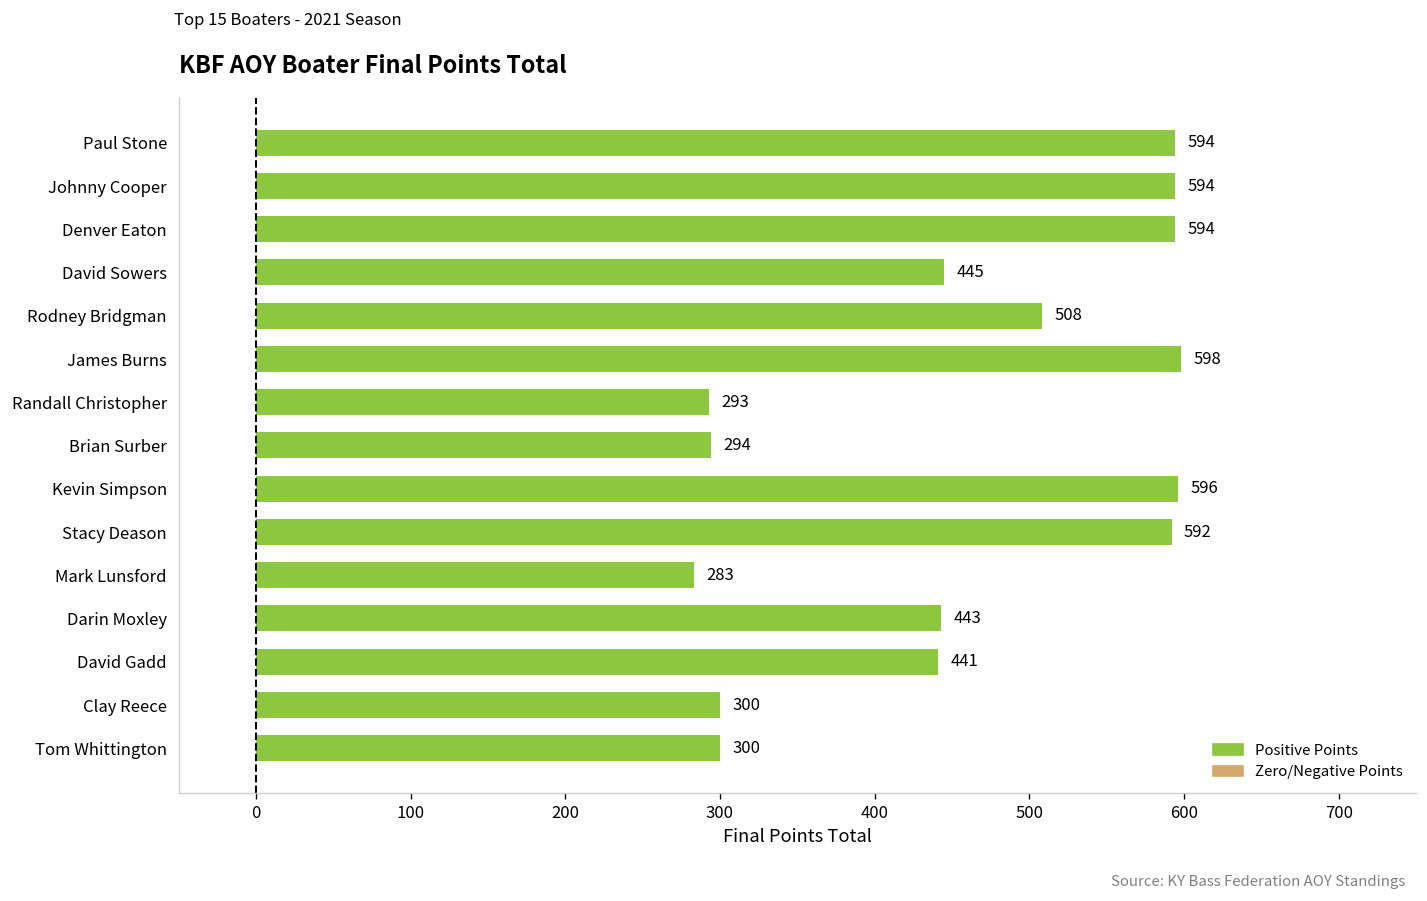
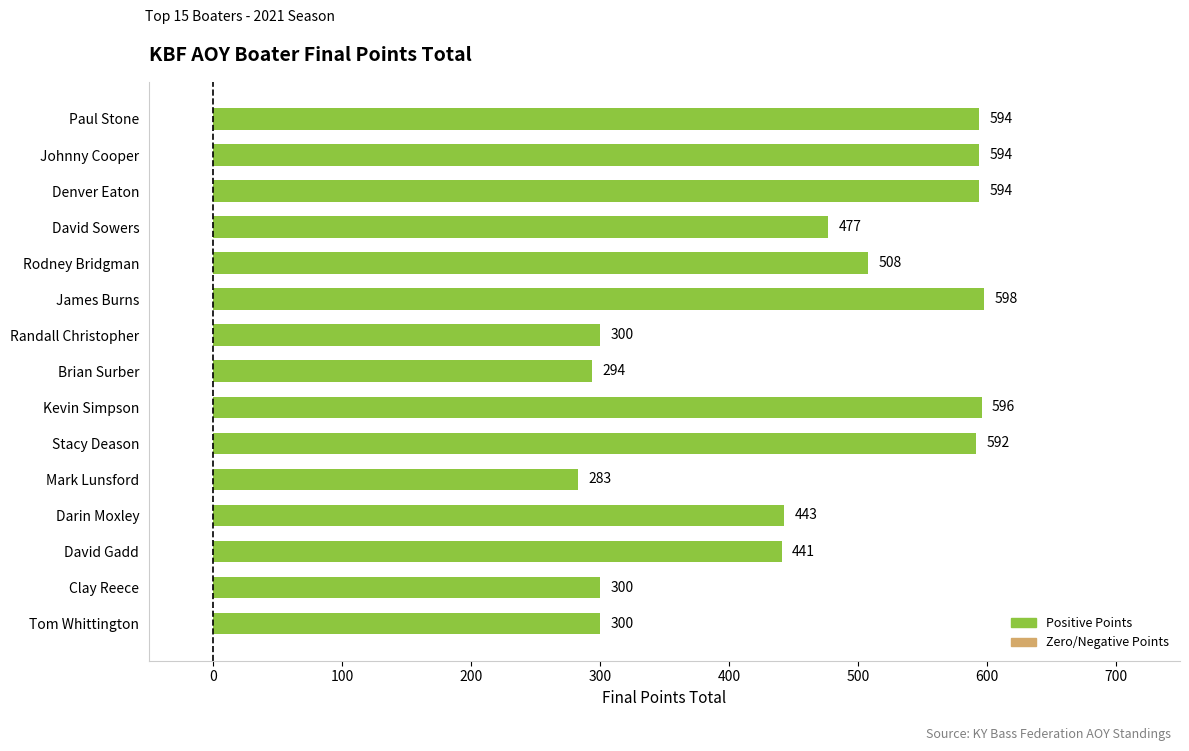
  {
    "Paul Stone": 594,
    "Johnny Cooper": 594,
    "Denver Eaton": 594,
-   "David Sowers": 445,
+   "David Sowers": 477,
    "Rodney Bridgman": 508,
    "James Burns": 598,
-   "Randall Christopher": 293,
+   "Randall Christopher": 300,
    "Brian Surber": 294,
    "Kevin Simpson": 596,
    "Stacy Deason": 592,
    "Mark Lunsford": 283,
    "Darin Moxley": 443,
    "David Gadd": 441,
    "Clay Reece": 300,
    "Tom Whittington": 300
  }
